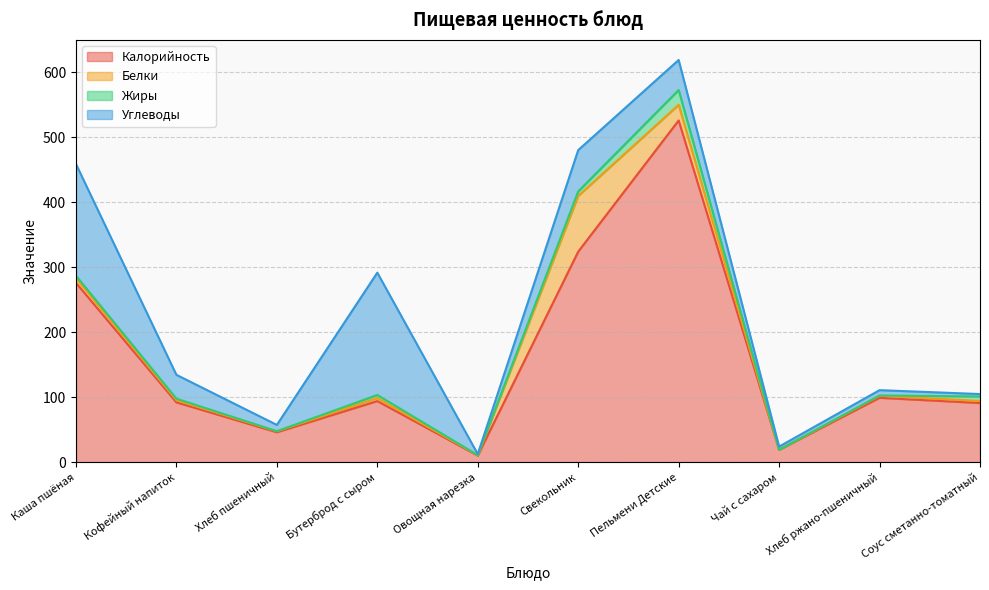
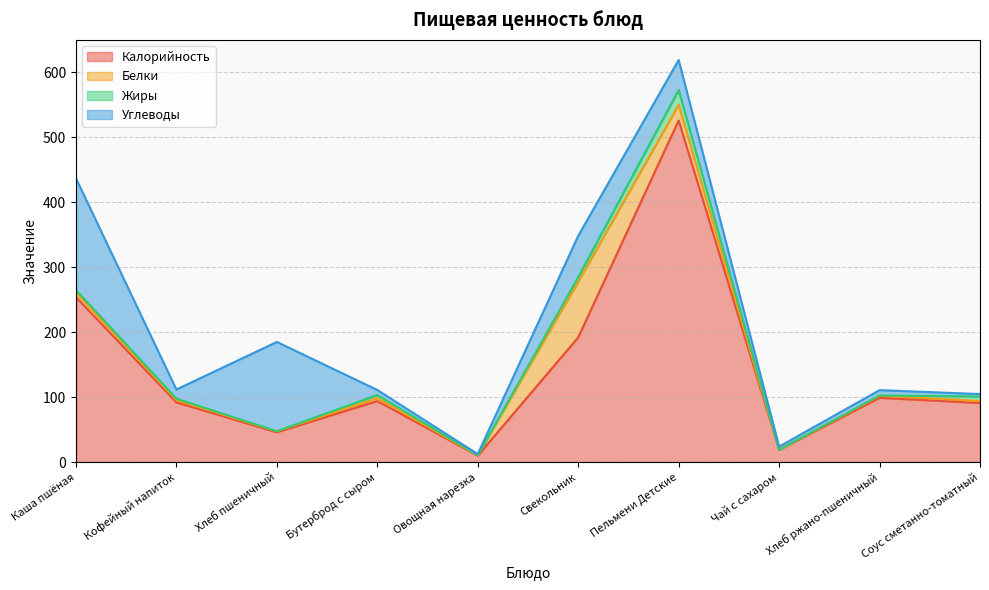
  {
    "Калорийность": {
-     "Каша пшёная": 280,
+     "Каша пшёная": 250,
      "Бутерброд с сыром": 90,
-     "Свекольник": 320,
+     "Свекольник": 190,
      "Пельмени Детские": 530
    },
    "Белки": {
      "Каша пшёная": 10,
      "Бутерброд с сыром": 0,
      "Свекольник": 90,
      "Пельмени Детские": 20
    },
    "Жиры": {
      "Каша пшёная": 0,
      "Бутерброд с сыром": 0,
      "Свекольник": 10,
      "Пельмени Детские": 20
    },
    "Углеводы": {
      "Каша пшёная": 170,
-     "Кофейный напиток": 40,
-     "Хлеб пшеничный": 10,
-     "Бутерброд с сыром": 190,
+     "Кофейный напиток": 10,
+     "Хлеб пшеничный": 140,
+     "Бутерброд с сыром": 10,
      "Свекольник": 60,
      "Пельмени Детские": 50,
      "Чай с сахаром": 0,
      "Хлеб ржано-пшеничный": 10
    }
  }
